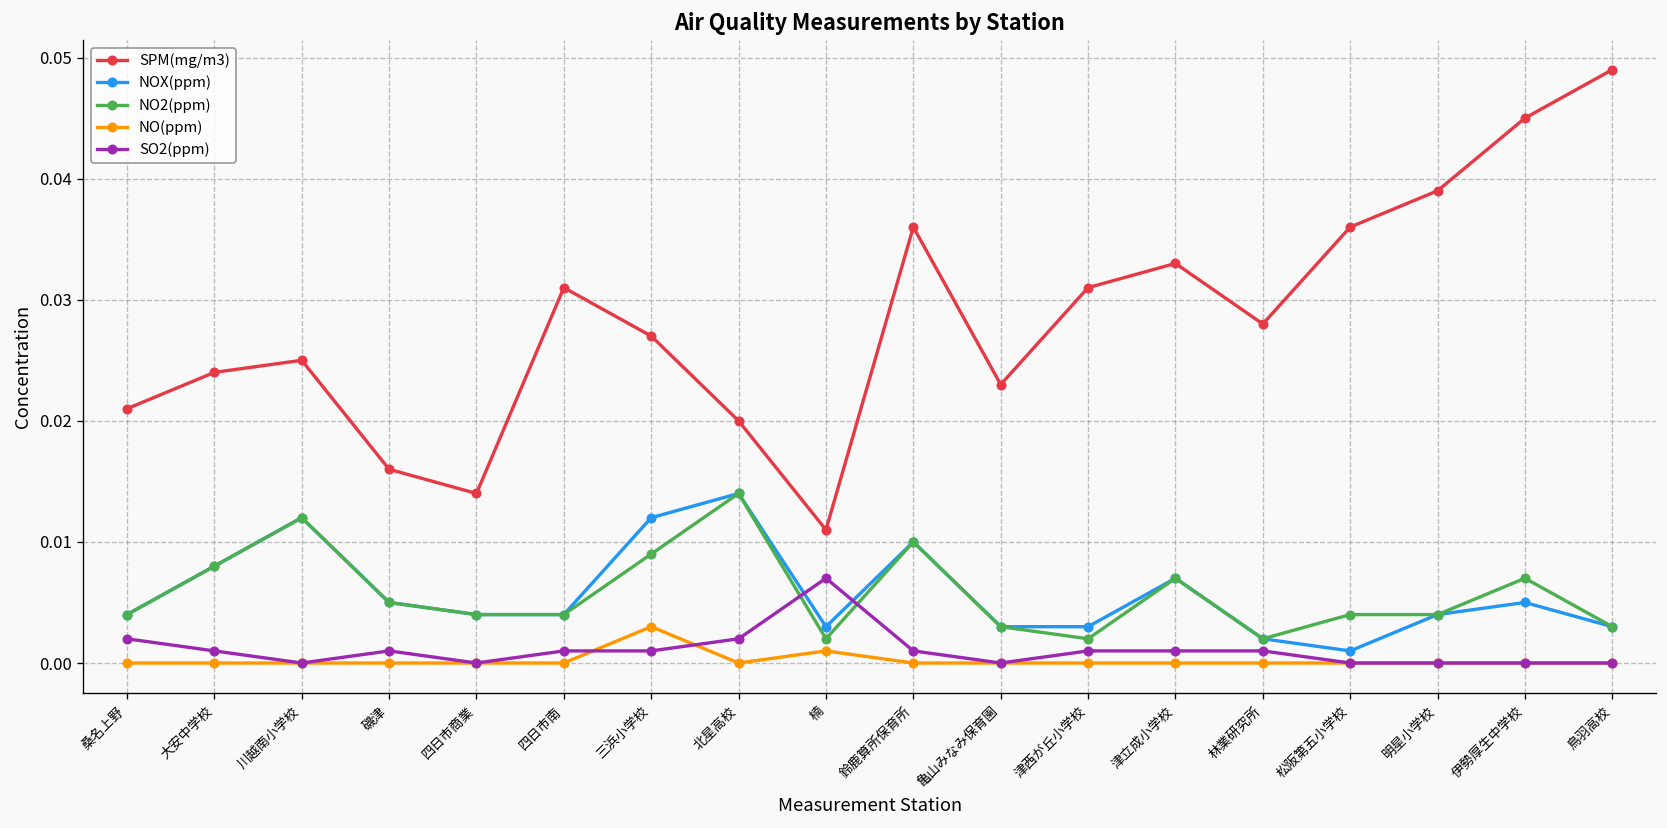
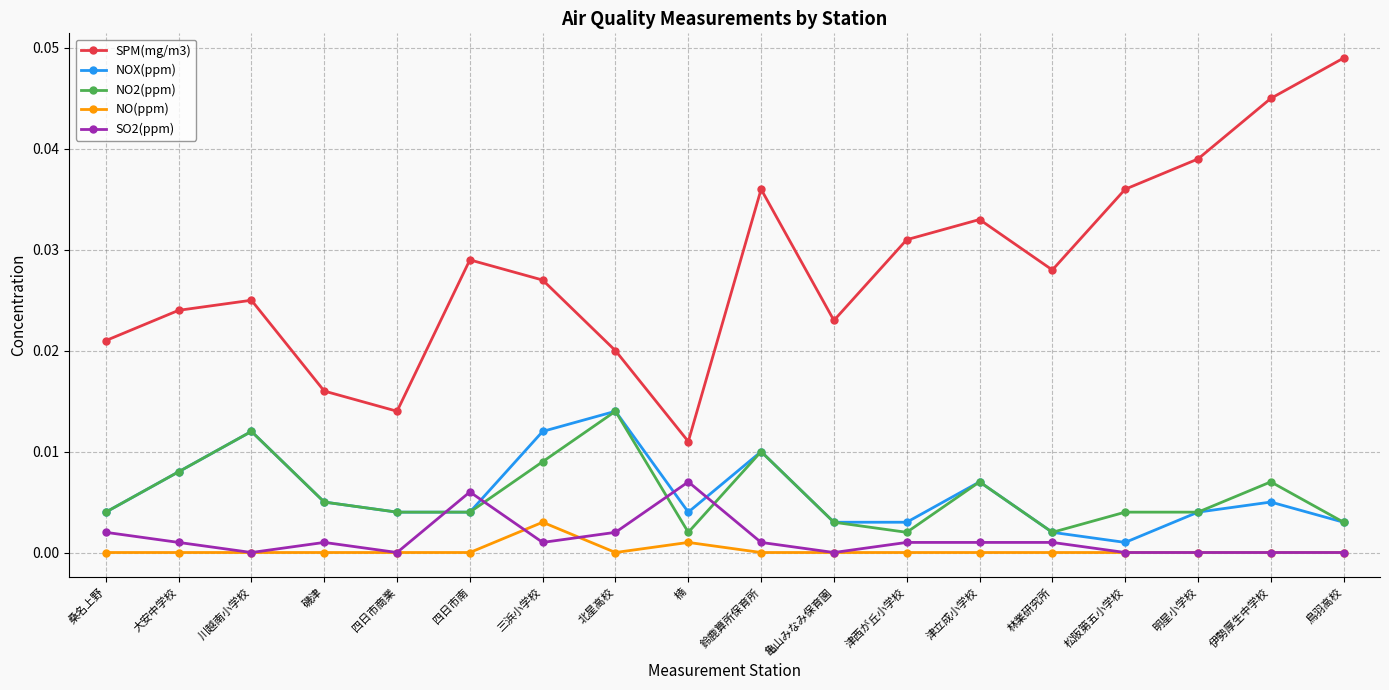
  {
    "SPM(mg/m3)": {
      "桑名上野": 0.021,
      "大安中学校": 0.024,
      "川越南小学校": 0.025,
      "磯津": 0.016,
      "四日市商業": 0.014,
-     "四日市南": 0.031,
+     "四日市南": 0.029,
      "三浜小学校": 0.027,
      "北星高校": 0.020,
      "楠": 0.011,
      "鈴鹿算所保育所": 0.036,
      "亀山みなみ保育園": 0.023,
      "津西が丘小学校": 0.031,
      "津立成小学校": 0.033,
      "林業研究所": 0.028,
      "松阪第五小学校": 0.036,
      "明星小学校": 0.039,
      "伊勢厚生中学校": 0.045,
      "鳥羽高校": 0.049
    },
    "NOX(ppm)": {
      "三浜小学校": 0.012,
-     "楠": 0.003,
+     "楠": 0.004,
      "津西が丘小学校": 0.003,
      "松阪第五小学校": 0.001,
      "伊勢厚生中学校": 0.005
    },
    "NO2(ppm)": {
      "三浜小学校": 0.009,
      "楠": 0.002,
      "津西が丘小学校": 0.002,
      "松阪第五小学校": 0.004,
      "伊勢厚生中学校": 0.007
    },
    "NO(ppm)": {
      "桑名上野": 0.000,
      "大安中学校": 0.000,
      "磯津": 0.000,
      "四日市南": 0.000,
      "三浜小学校": 0.003,
      "北星高校": 0.000,
      "楠": 0.001,
      "鈴鹿算所保育所": 0.000,
      "津西が丘小学校": 0.000,
      "津立成小学校": 0.000,
      "林業研究所": 0.000
    },
    "SO2(ppm)": {
      "桑名上野": 0.002,
      "大安中学校": 0.001,
      "磯津": 0.001,
-     "四日市南": 0.001,
+     "四日市南": 0.006,
      "三浜小学校": 0.001,
      "北星高校": 0.002,
      "楠": 0.007,
      "鈴鹿算所保育所": 0.001,
      "津西が丘小学校": 0.001,
      "津立成小学校": 0.001,
      "林業研究所": 0.001
    }
  }
